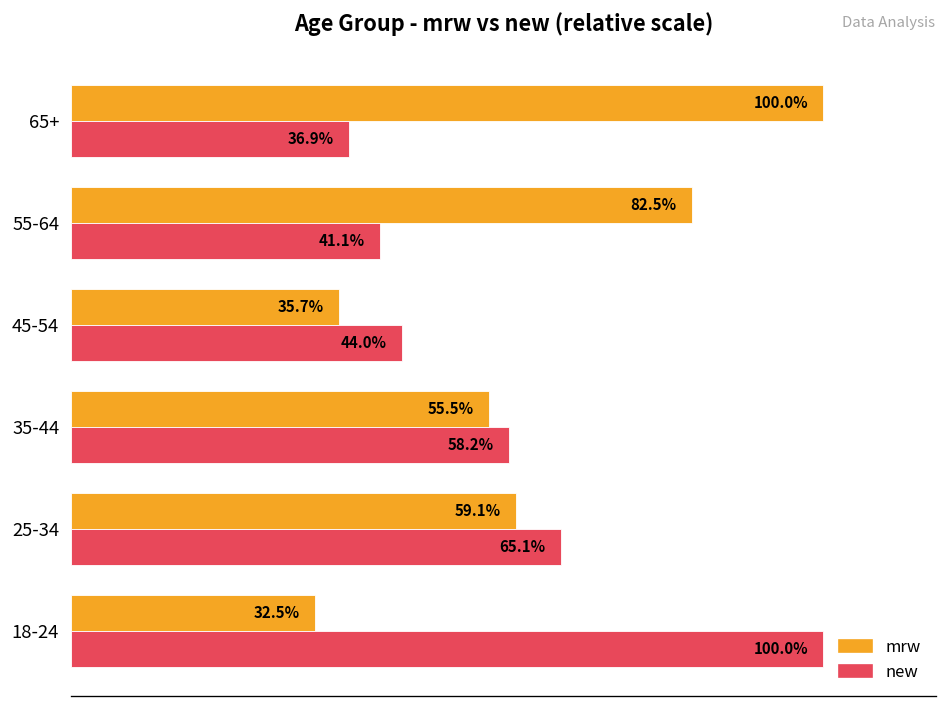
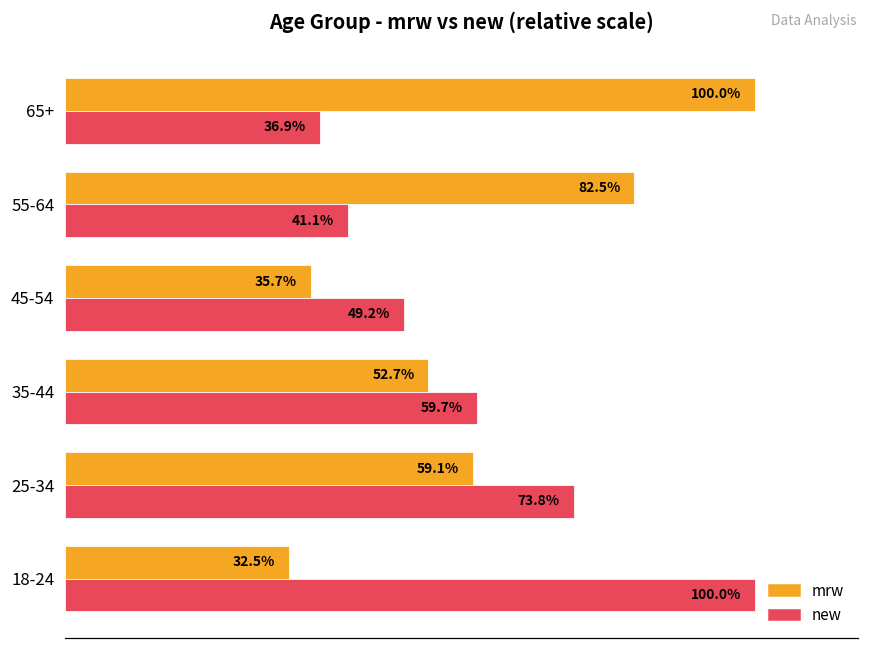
  {
    "mrw": {
      "65+": "100.0%",
      "55-64": "82.5%",
      "45-54": "35.7%",
-     "35-44": "55.5%",
+     "35-44": "52.7%",
      "25-34": "59.1%",
      "18-24": "32.5%"
    },
    "new": {
      "65+": "36.9%",
      "55-64": "41.1%",
-     "45-54": "44.0%",
-     "35-44": "58.2%",
-     "25-34": "65.1%",
+     "45-54": "49.2%",
+     "35-44": "59.7%",
+     "25-34": "73.8%",
      "18-24": "100.0%"
    }
  }
